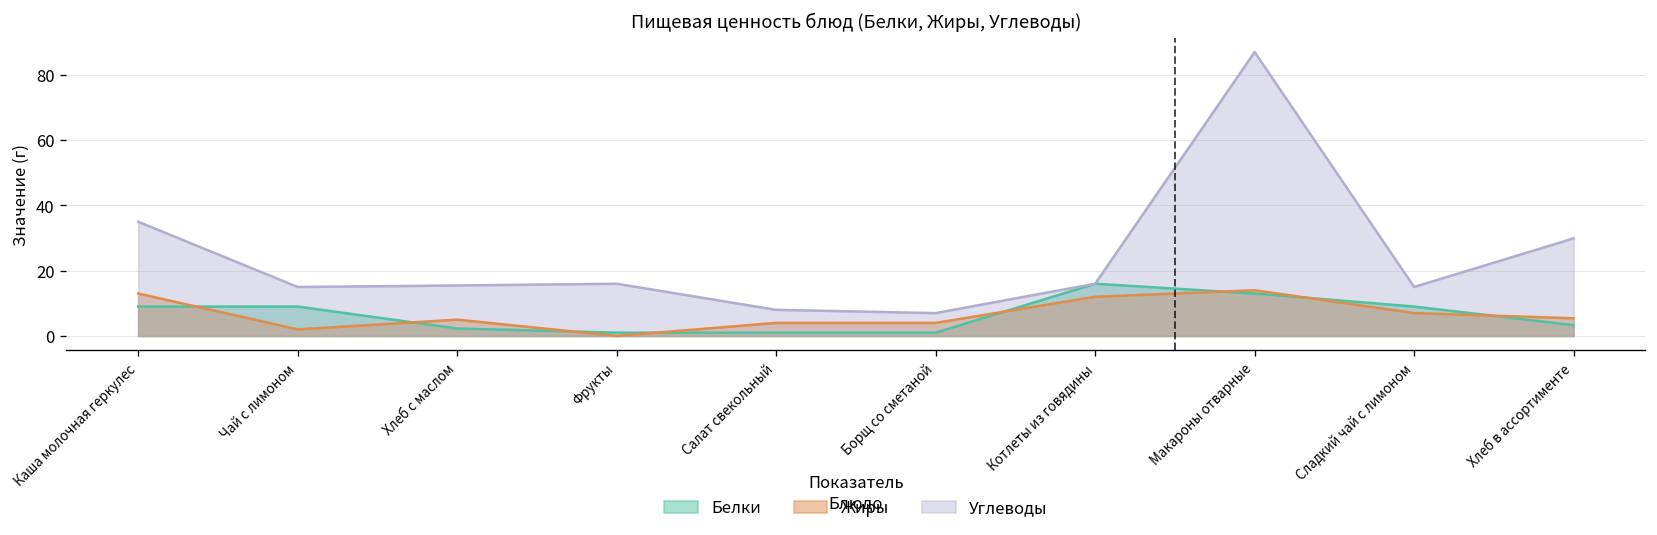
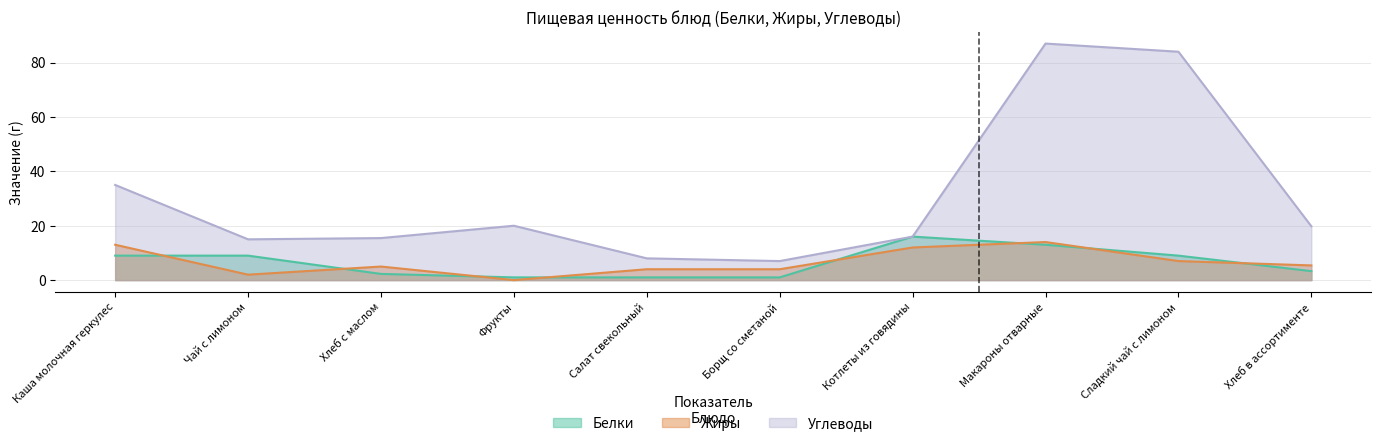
  {
    "Белки": {
      "Каша молочная геркулес": 9,
      "Чай с лимоном": 9,
      "Хлеб с маслом": 2,
      "Фрукты": 1,
      "Салат свекольный": 1,
      "Борщ со сметаной": 1,
      "Макароны отварные": 13,
      "Сладкий чай с лимоном": 9,
      "Хлеб в ассортименте": 3
    },
    "Жиры": {
      "Каша молочная геркулес": 13,
      "Чай с лимоном": 2,
      "Хлеб с маслом": 5,
      "Фрукты": 0,
      "Салат свекольный": 4,
      "Борщ со сметаной": 4,
      "Котлеты из говядины": 12,
      "Макароны отварные": 14,
      "Сладкий чай с лимоном": 7,
      "Хлеб в ассортименте": 5
    },
    "Углеводы": {
      "Каша молочная геркулес": 35,
      "Чай с лимоном": 15,
      "Хлеб с маслом": 15,
-     "Фрукты": 16,
+     "Фрукты": 20,
      "Салат свекольный": 8,
      "Борщ со сметаной": 7,
      "Макароны отварные": 87,
-     "Сладкий чай с лимоном": 15,
-     "Хлеб в ассортименте": 30
+     "Сладкий чай с лимоном": 84,
+     "Хлеб в ассортименте": 20
    }
  }
